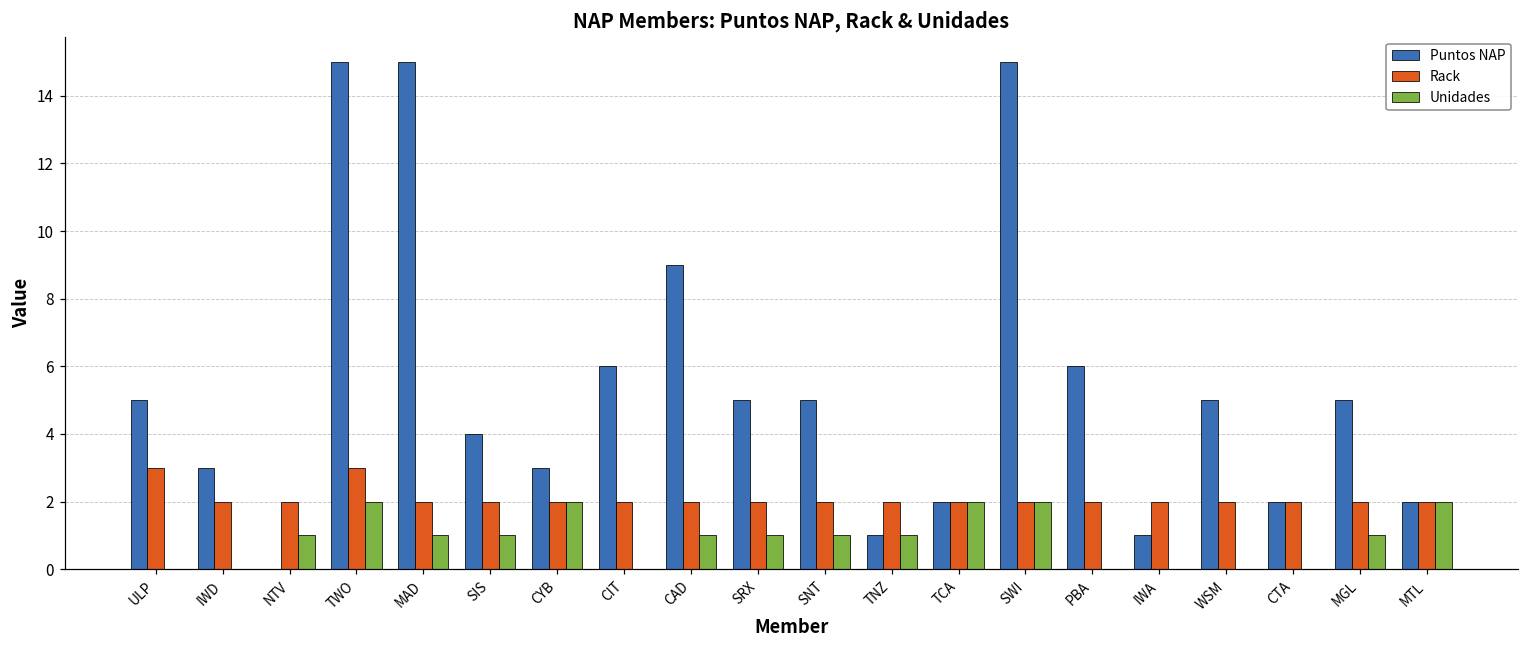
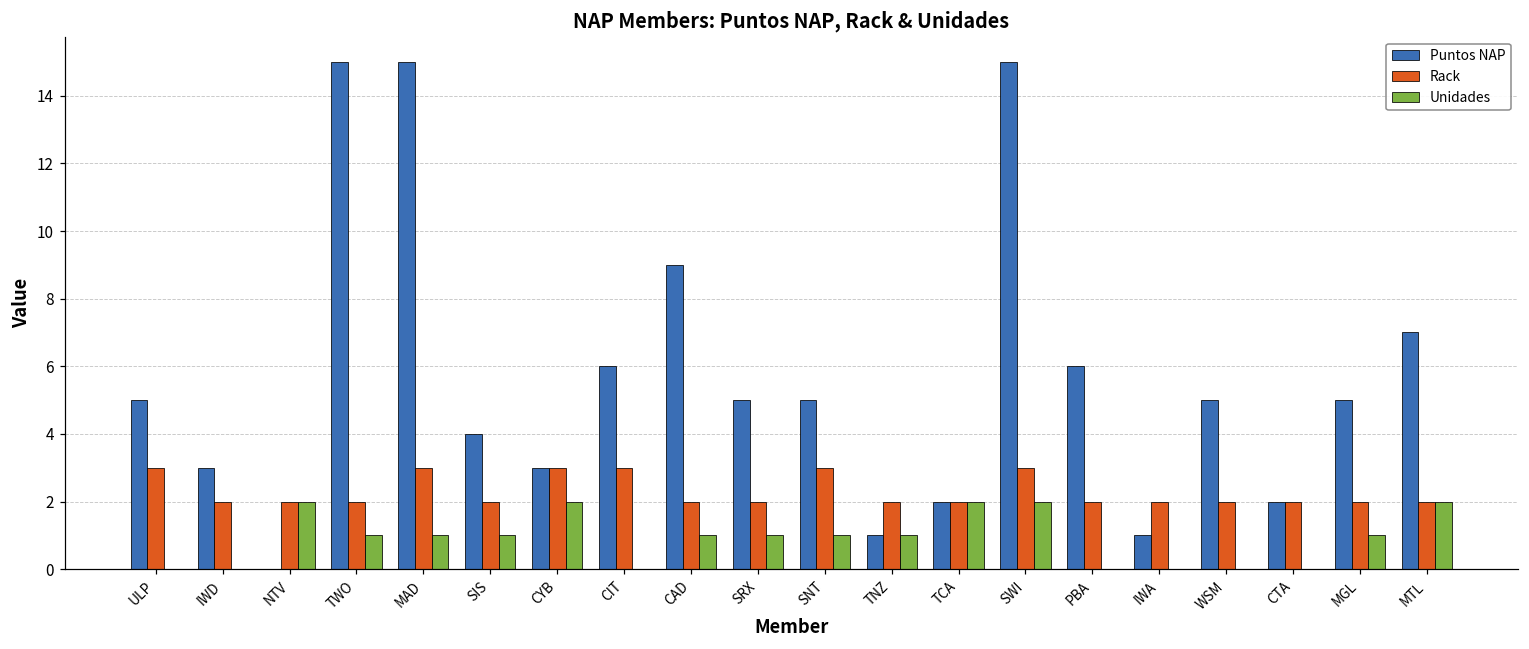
  {
    "Puntos NAP": {
      "ULP": 5,
      "IWD": 3,
      "NTV": 0,
      "TWO": 15,
      "MAD": 15,
      "SIS": 4,
      "CYB": 3,
      "CIT": 6,
      "CAD": 9,
      "SRX": 5,
      "SNT": 5,
      "TNZ": 1,
      "TCA": 2,
      "SWI": 15,
      "PBA": 6,
      "IWA": 1,
      "WSM": 5,
      "CTA": 2,
      "MGL": 5,
-     "MTL": 2
+     "MTL": 7
    },
    "Rack": {
      "ULP": 3,
      "IWD": 2,
      "NTV": 2,
-     "TWO": 3,
-     "MAD": 2,
+     "TWO": 2,
+     "MAD": 3,
      "SIS": 2,
-     "CYB": 2,
-     "CIT": 2,
+     "CYB": 3,
+     "CIT": 3,
      "CAD": 2,
      "SRX": 2,
-     "SNT": 2,
+     "SNT": 3,
      "TNZ": 2,
      "TCA": 2,
-     "SWI": 2,
+     "SWI": 3,
      "PBA": 2,
      "IWA": 2,
      "WSM": 2,
      "CTA": 2,
      "MGL": 2,
      "MTL": 2
    },
    "Unidades": {
      "ULP": 0,
      "IWD": 0,
-     "NTV": 1,
-     "TWO": 2,
+     "NTV": 2,
+     "TWO": 1,
      "MAD": 1,
      "SIS": 1,
      "CYB": 2,
      "CIT": 0,
      "CAD": 1,
      "SRX": 1,
      "SNT": 1,
      "TNZ": 1,
      "TCA": 2,
      "SWI": 2,
      "PBA": 0,
      "IWA": 0,
      "WSM": 0,
      "CTA": 0,
      "MGL": 1,
      "MTL": 2
    }
  }
